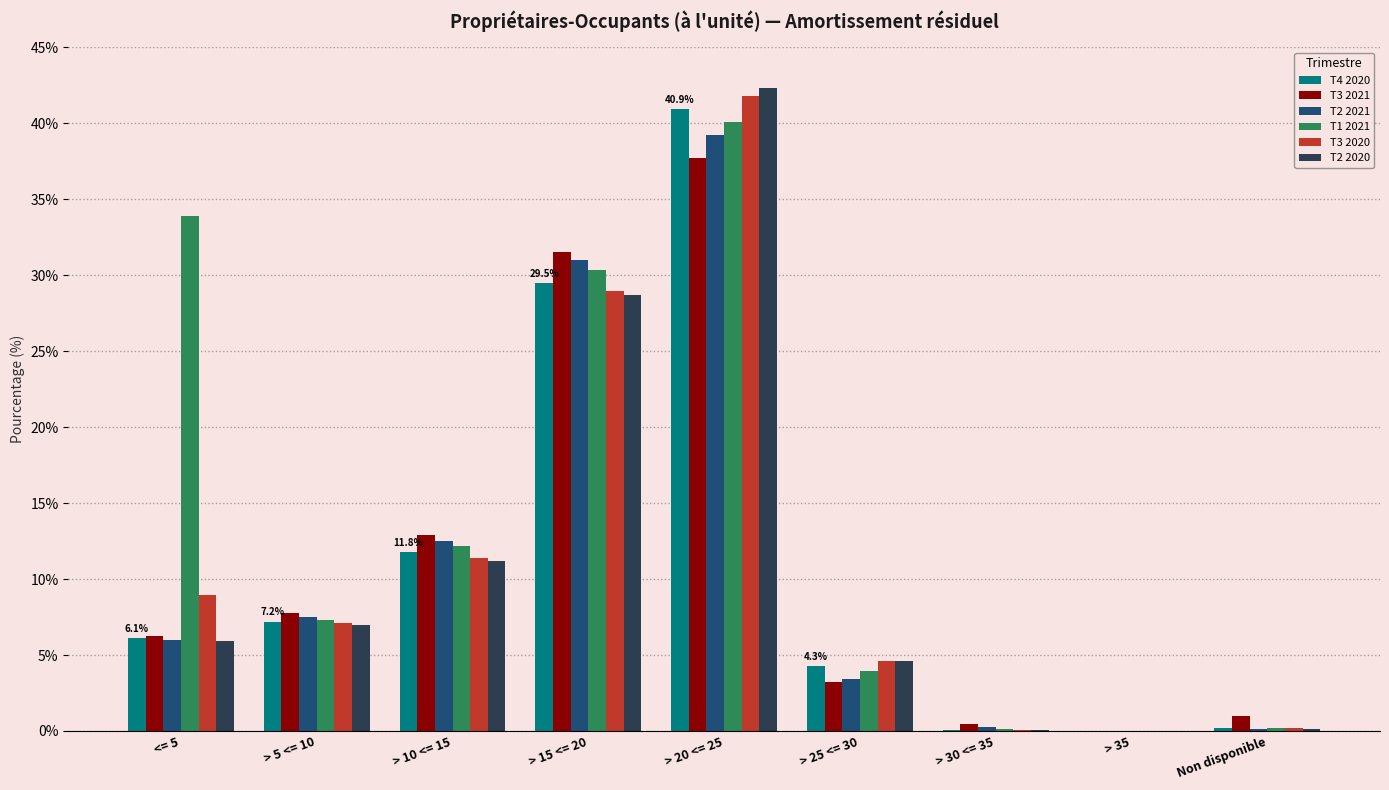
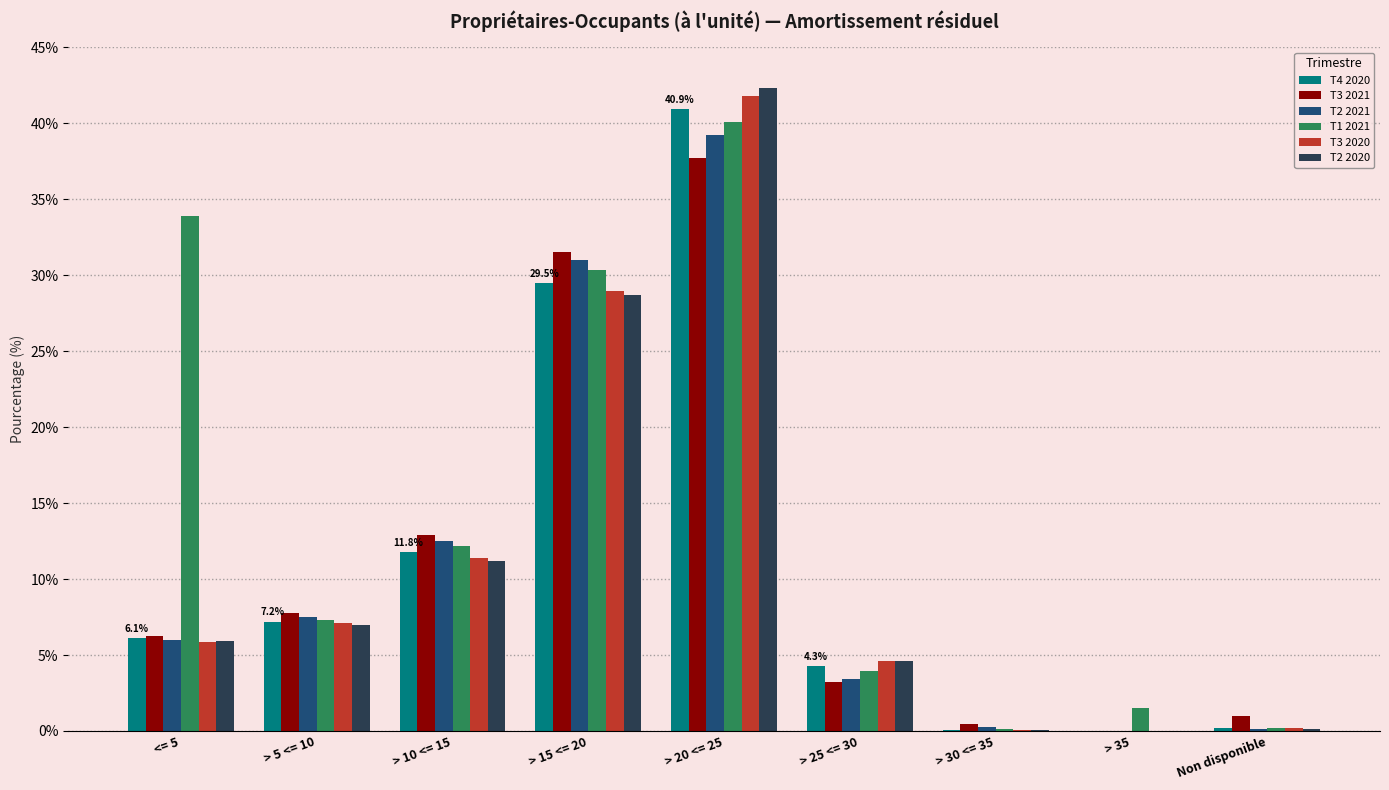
  {
    "T3 2021": {
      "<= 5": "6.2%",
      "> 5 <= 10": "7.8%",
      "> 15 <= 20": "31.5%",
      "> 20 <= 25": "37.7%",
      "> 25 <= 30": "3.2%",
      "> 30 <= 35": "0.5%",
      "Non disponible": "1.0%"
    },
    "T1 2021": {
      "<= 5": "33.9%",
      "> 5 <= 10": "7.3%",
      "> 10 <= 15": "12.2%",
      "> 15 <= 20": "30.3%",
      "> 20 <= 25": "40.1%",
      "> 25 <= 30": "3.9%",
-     "> 35": "0.0%",
+     "> 35": "1.5%",
      "Non disponible": "0.2%"
    },
    "T3 2020": {
-     "<= 5": "8.9%",
+     "<= 5": "5.8%",
      "> 5 <= 10": "7.1%",
      "> 10 <= 15": "11.4%",
      "> 15 <= 20": "29.0%",
      "> 20 <= 25": "41.8%",
      "> 25 <= 30": "4.6%",
      "Non disponible": "0.2%"
    }
  }
